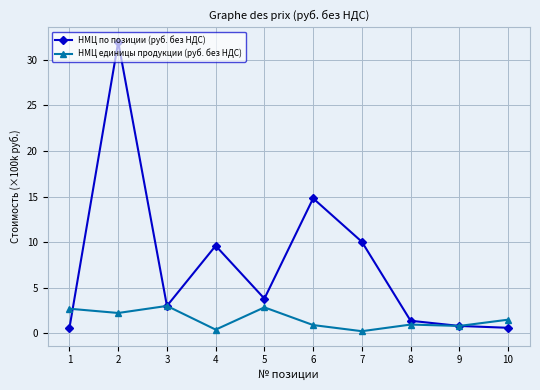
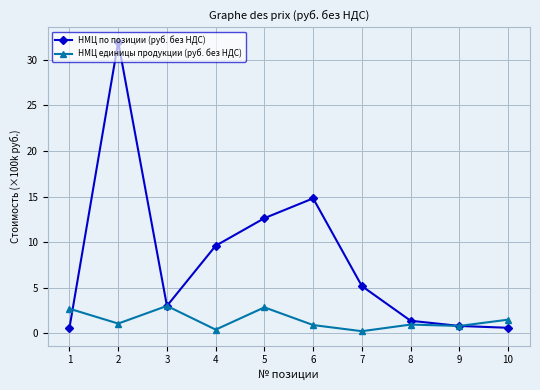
  {
    "НМЦ по позиции (руб. без НДС)": {
      "1": 1,
      "4": 10,
-     "5": 4,
+     "5": 13,
      "6": 15,
-     "7": 10,
+     "7": 5,
      "8": 1,
      "10": 1
    },
    "НМЦ единицы продукции (руб. без НДС)": {
      "1": 3,
-     "2": 2,
+     "2": 1,
      "4": 0,
      "5": 3,
      "6": 1,
      "7": 0,
      "8": 1,
      "10": 1
    }
  }
